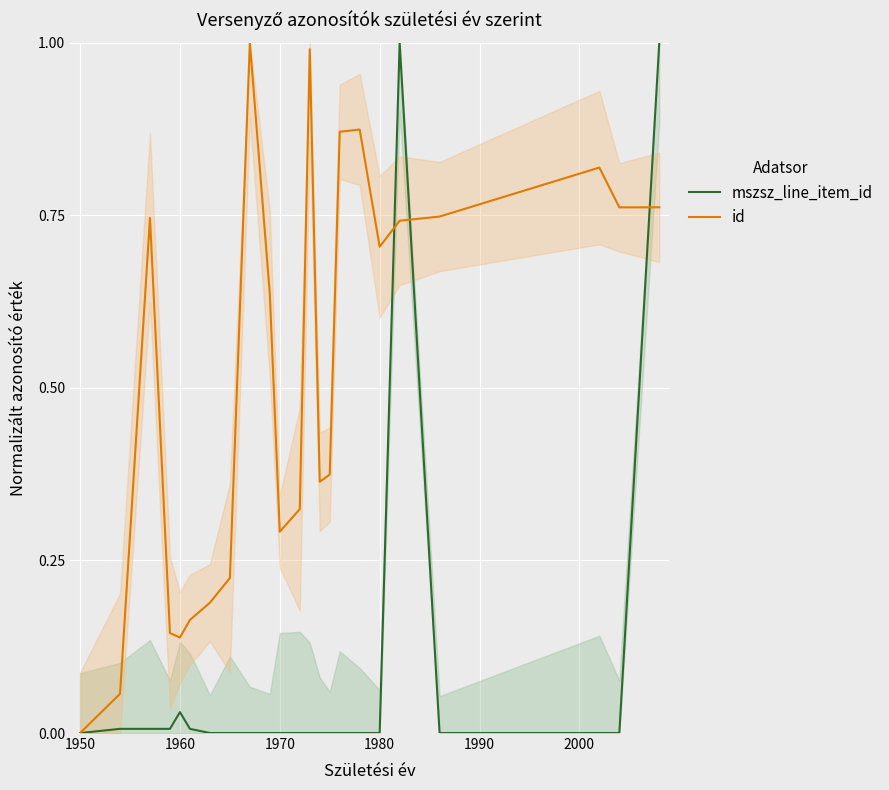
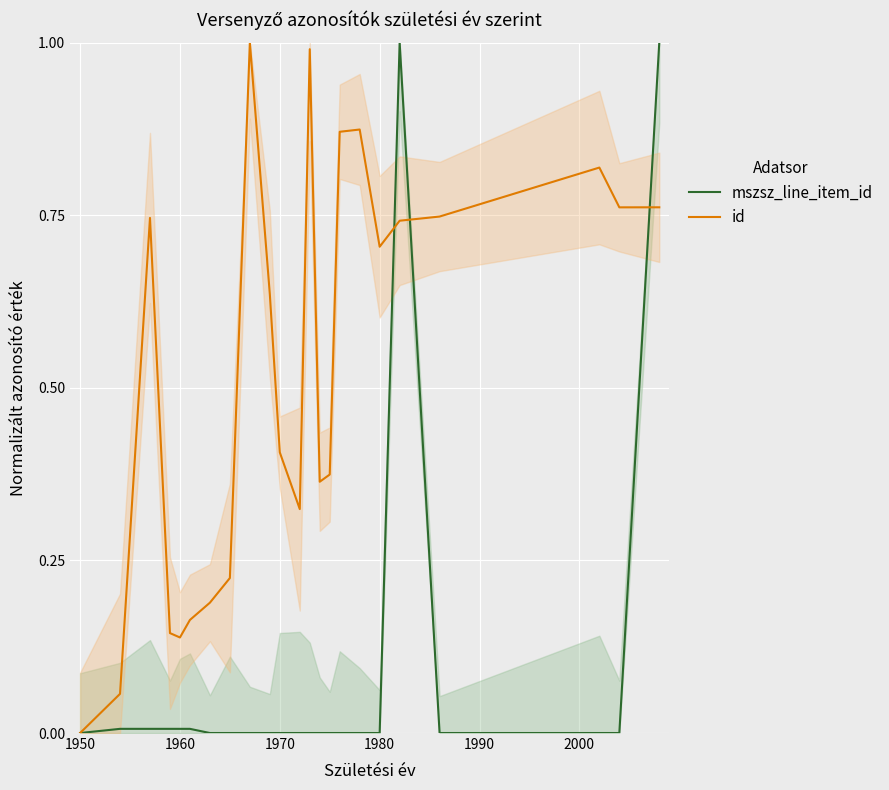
  {
    "mszsz_line_item_id": {
-     "1960": 0.03,
+     "1960": 0.01,
      "1970": 0.00,
      "1980": 0.00
    },
    "id": {
      "1960": 0.14,
-     "1970": 0.29,
+     "1970": 0.41,
      "1980": 0.70
    }
  }
